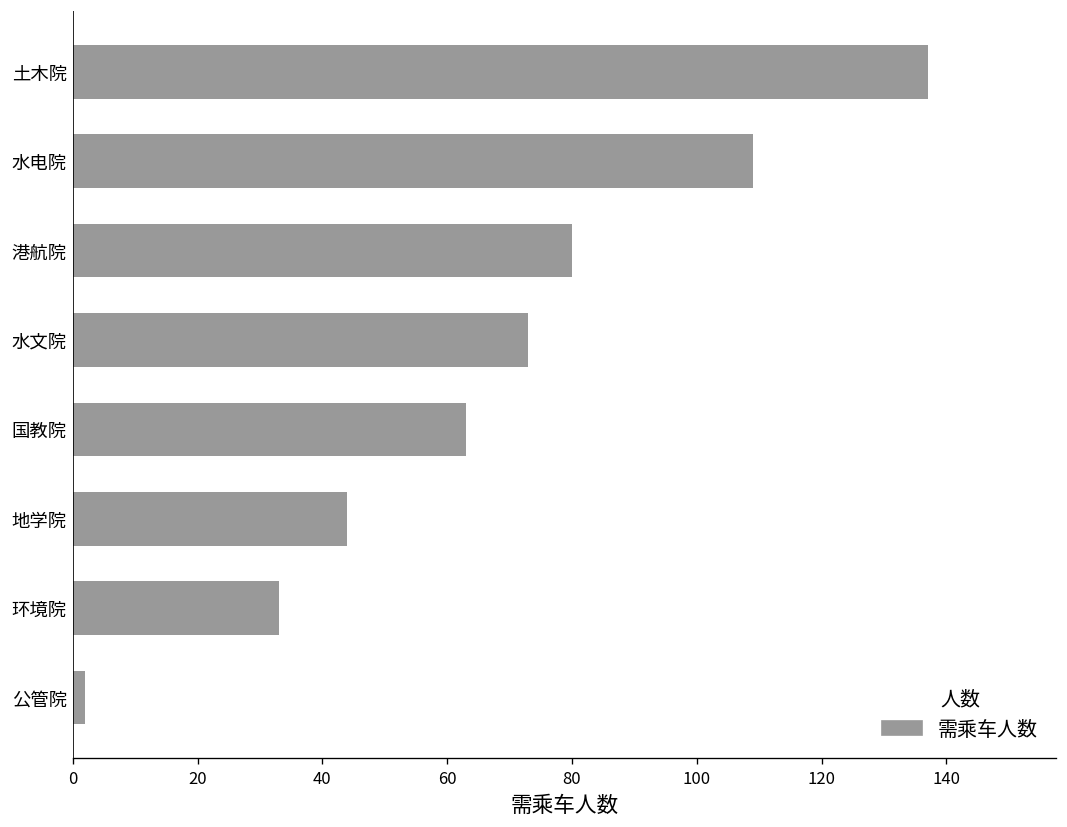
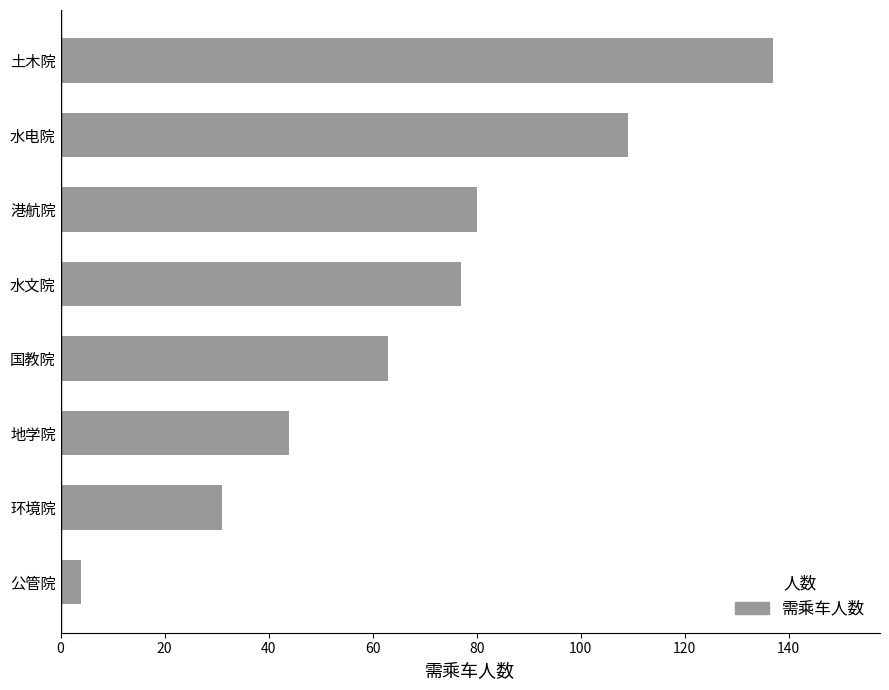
  {
    "土木院": 137,
    "水电院": 109,
    "港航院": 80,
-   "水文院": 73,
+   "水文院": 77,
    "国教院": 63,
    "地学院": 44,
-   "环境院": 33,
-   "公管院": 2
+   "环境院": 31,
+   "公管院": 4
  }
